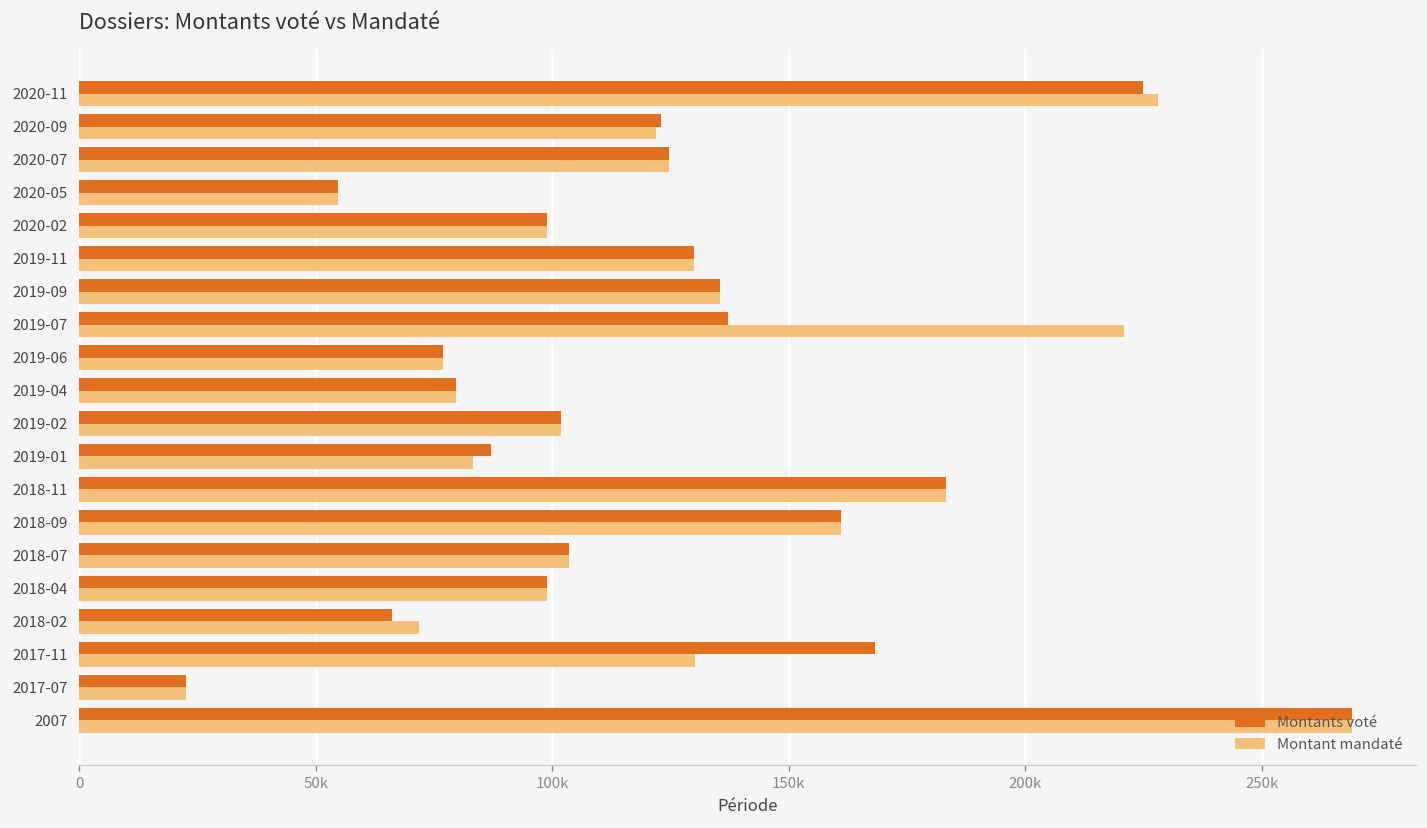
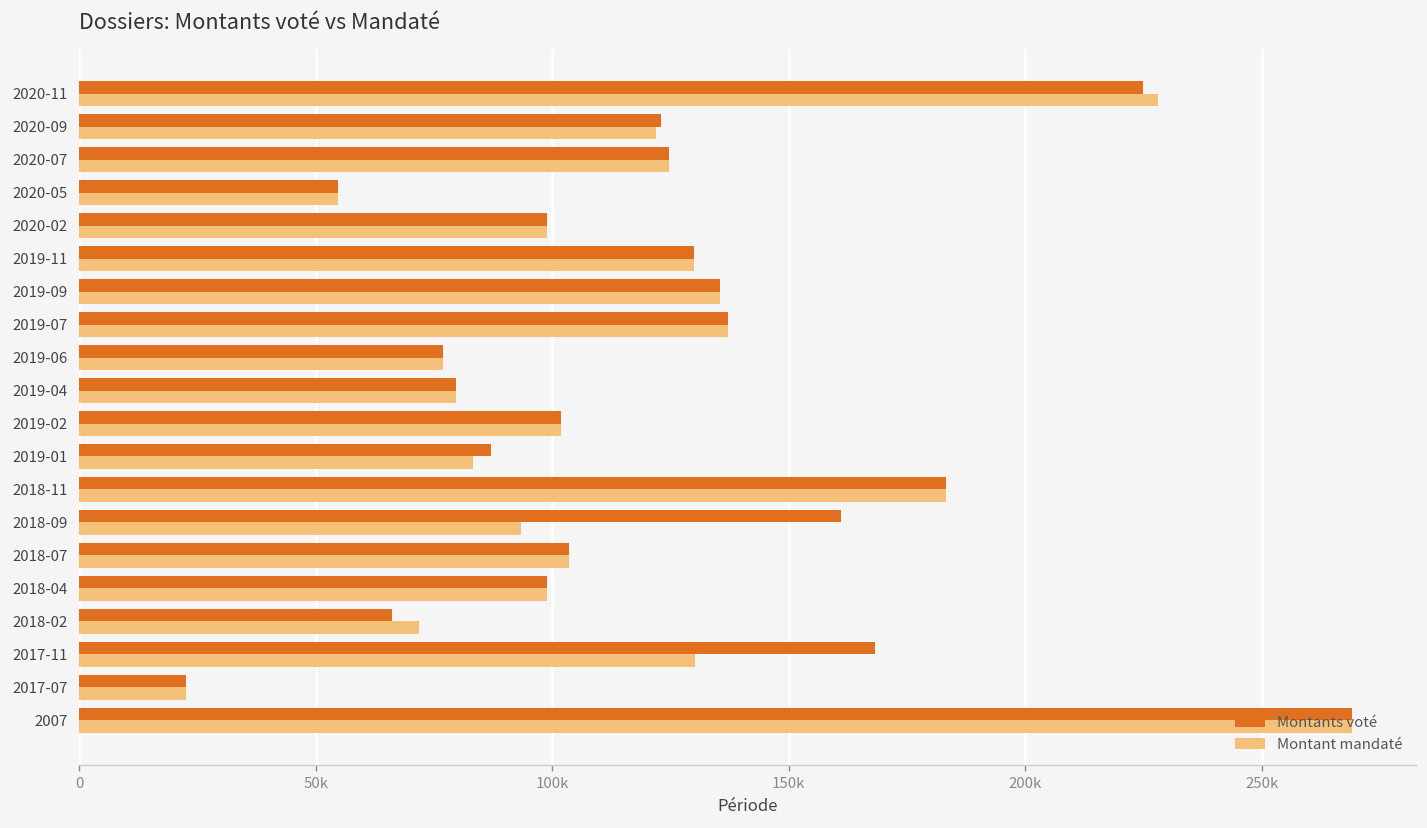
  {
    "Montants voté": {
      "2020-11": 225000,
      "2020-09": 123000,
      "2020-07": 125000,
      "2020-05": 55000,
      "2020-02": 99000,
      "2019-11": 130000,
      "2019-09": 135000,
      "2019-07": 137000,
      "2019-06": 77000,
      "2019-04": 80000,
      "2019-02": 102000,
      "2019-01": 87000,
      "2018-11": 183000,
      "2018-09": 161000,
      "2018-07": 104000,
      "2018-04": 99000,
      "2018-02": 66000,
      "2017-11": 168000,
      "2017-07": 23000,
      "2007": 269000
    },
    "Montant mandaté": {
      "2020-11": 228000,
      "2020-09": 122000,
      "2020-07": 125000,
      "2020-05": 55000,
      "2020-02": 99000,
      "2019-11": 130000,
      "2019-09": 135000,
-     "2019-07": 221000,
+     "2019-07": 137000,
      "2019-06": 77000,
      "2019-04": 80000,
      "2019-02": 102000,
      "2019-01": 83000,
      "2018-11": 183000,
-     "2018-09": 161000,
+     "2018-09": 93000,
      "2018-07": 104000,
      "2018-04": 99000,
      "2018-02": 72000,
      "2017-11": 130000,
      "2017-07": 23000,
      "2007": 269000
    }
  }
